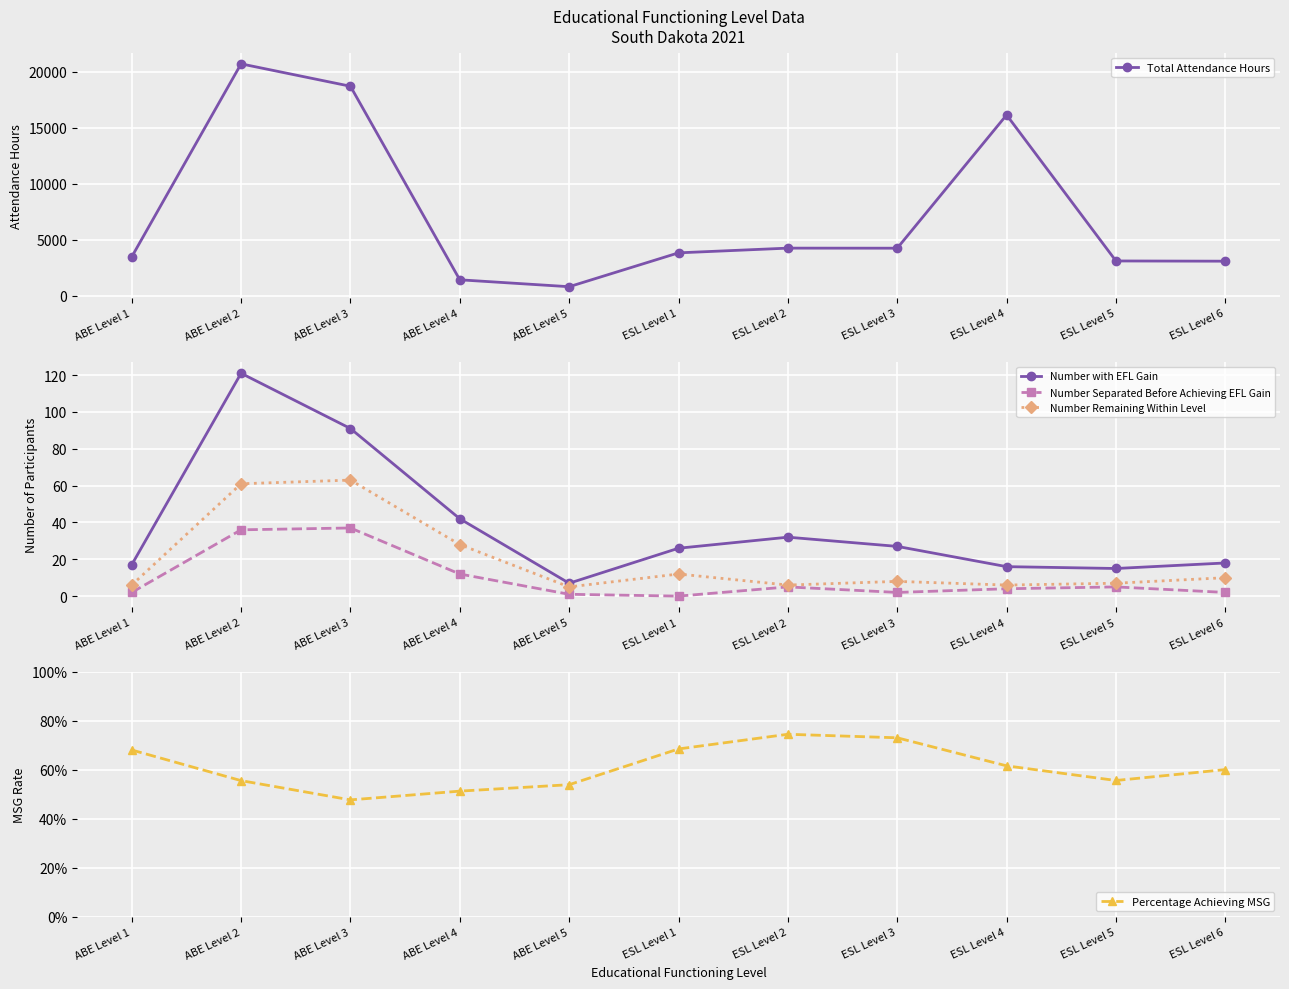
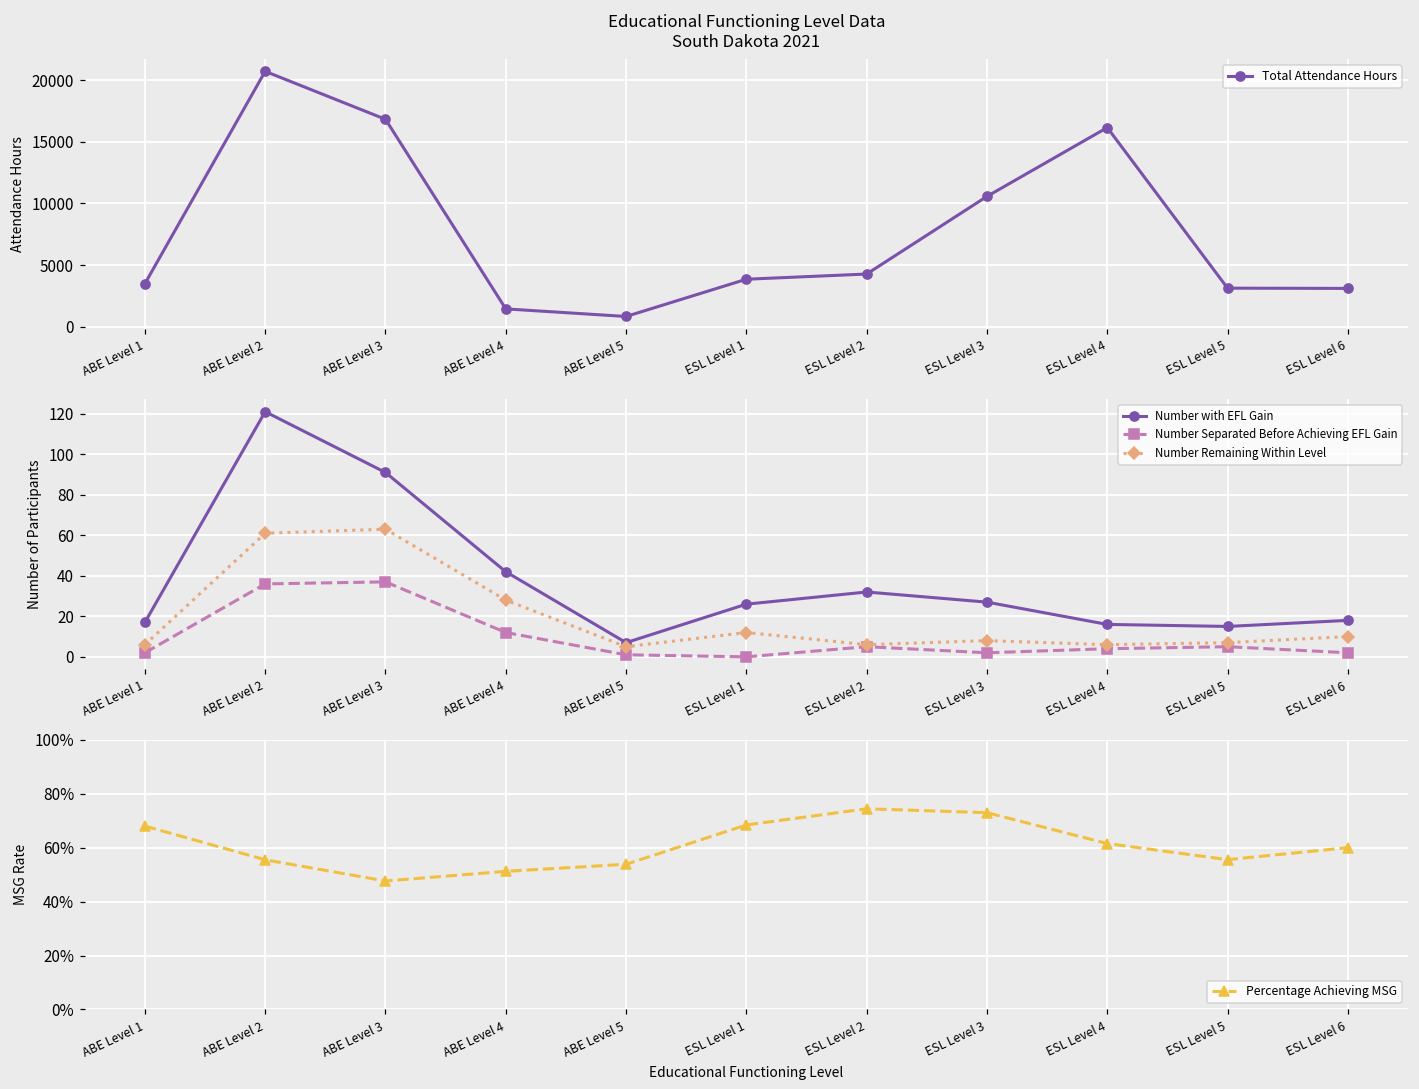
  {
    "Educational Functioning Level Data South Dakota 2021": {
      "ABE Level 1": 3500,
      "ABE Level 2": 20700,
-     "ABE Level 3": 18700,
+     "ABE Level 3": 16800,
      "ABE Level 4": 1400,
      "ABE Level 5": 800,
      "ESL Level 1": 3800,
      "ESL Level 2": 4300,
-     "ESL Level 3": 4300,
+     "ESL Level 3": 10600,
      "ESL Level 4": 16200,
      "ESL Level 5": 3100,
      "ESL Level 6": 3100
    }
  }
